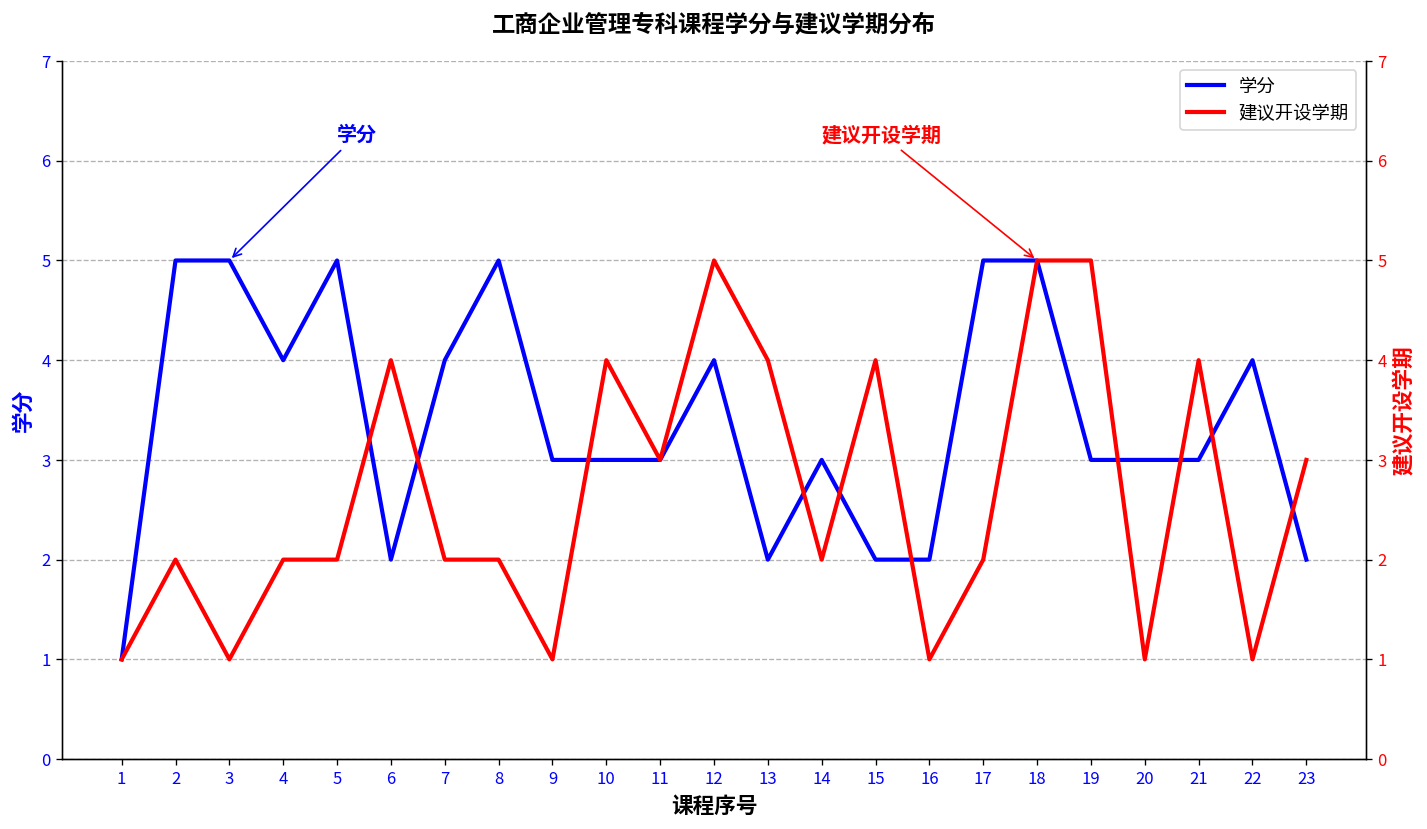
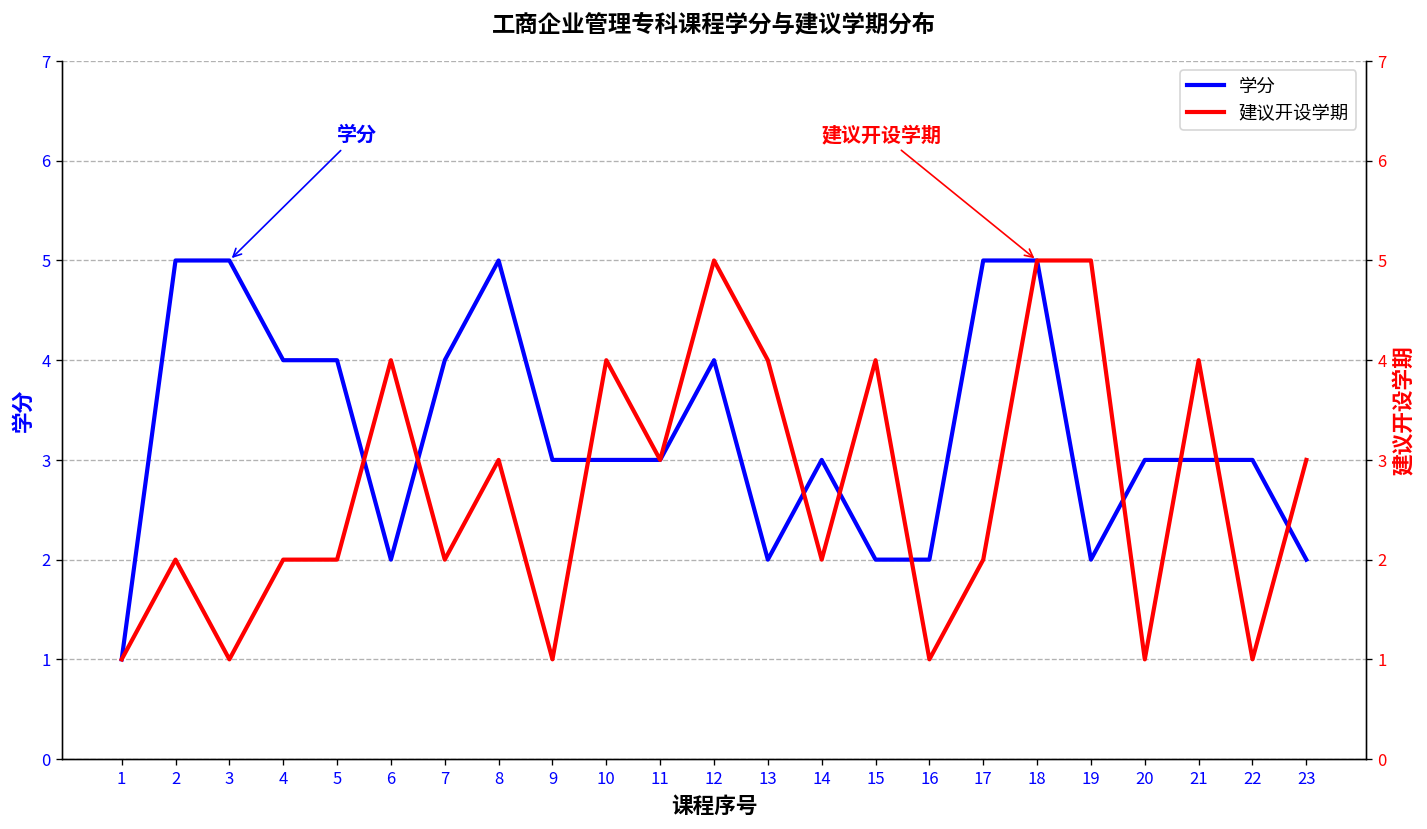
  {
    "学分": {
      "1": 1,
      "2": 5,
      "3": 5,
      "4": 4,
-     "5": 5,
+     "5": 4,
      "6": 2,
      "7": 4,
      "8": 5,
      "9": 3,
      "10": 3,
      "11": 3,
      "12": 4,
      "13": 2,
      "14": 3,
      "15": 2,
      "16": 2,
      "17": 5,
      "18": 5,
-     "19": 3,
+     "19": 2,
      "20": 3,
      "21": 3,
-     "22": 4,
+     "22": 3,
      "23": 2
    },
    "建议开设学期": {
      "1": 1,
      "2": 2,
      "3": 1,
      "4": 2,
      "5": 2,
      "6": 4,
      "7": 2,
-     "8": 2,
+     "8": 3,
      "9": 1,
      "10": 4,
      "11": 3,
      "12": 5,
      "13": 4,
      "14": 2,
      "15": 4,
      "16": 1,
      "17": 2,
      "18": 5,
      "19": 5,
      "20": 1,
      "21": 4,
      "22": 1,
      "23": 3
    }
  }
